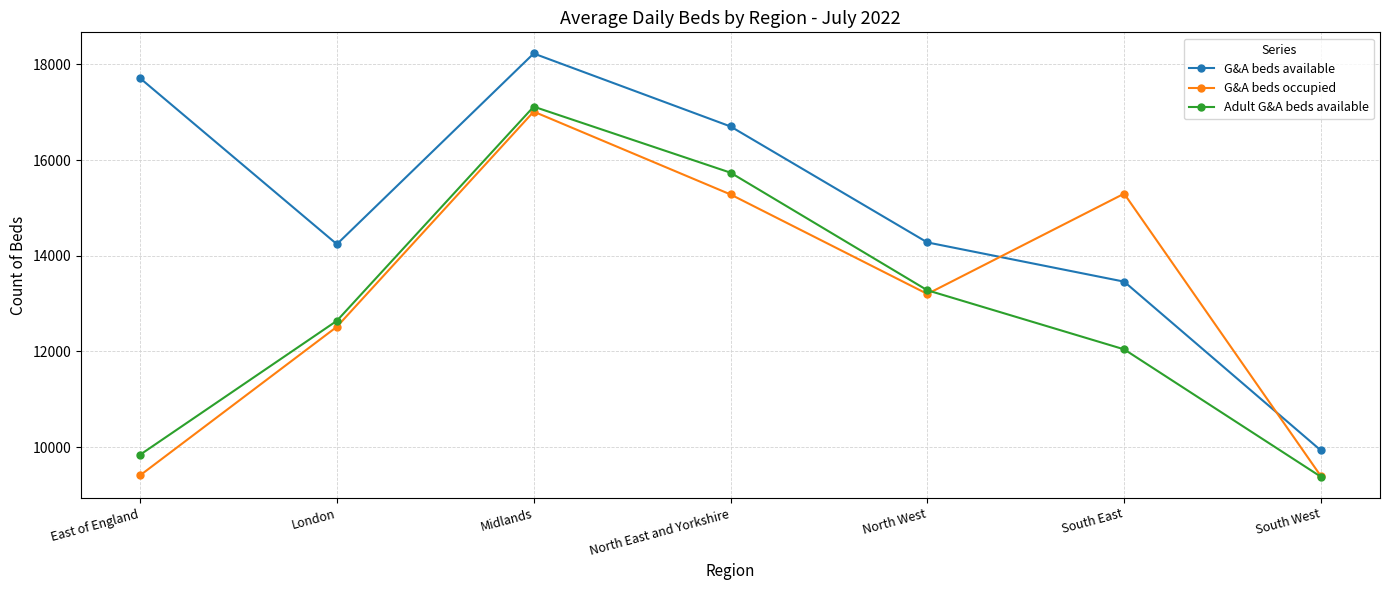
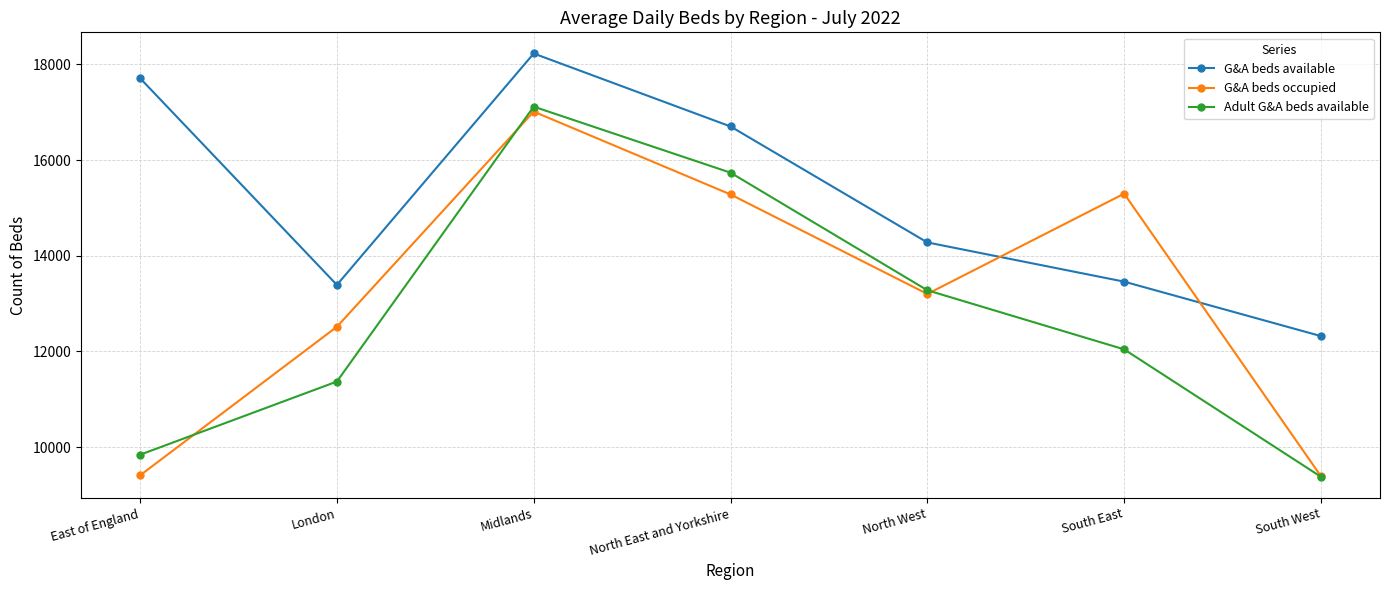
  {
    "G&A beds available": {
      "East of England": 17700,
-     "London": 14200,
+     "London": 13400,
      "Midlands": 18200,
      "North East and Yorkshire": 16700,
      "North West": 14300,
      "South East": 13500,
-     "South West": 9900
+     "South West": 12300
    },
    "G&A beds occupied": {
      "East of England": 9400,
      "London": 12500,
      "Midlands": 17000,
      "North East and Yorkshire": 15300,
      "North West": 13200,
      "South East": 15300
    },
    "Adult G&A beds available": {
      "East of England": 9800,
-     "London": 12600,
+     "London": 11400,
      "Midlands": 17100,
      "North East and Yorkshire": 15700,
      "North West": 13300,
      "South East": 12000
    }
  }
